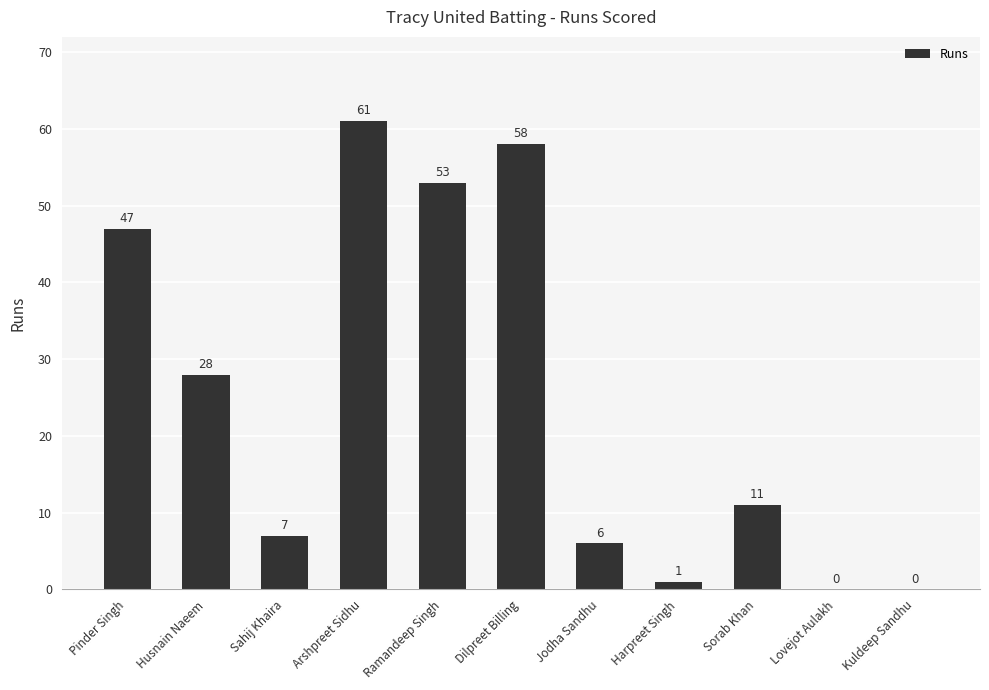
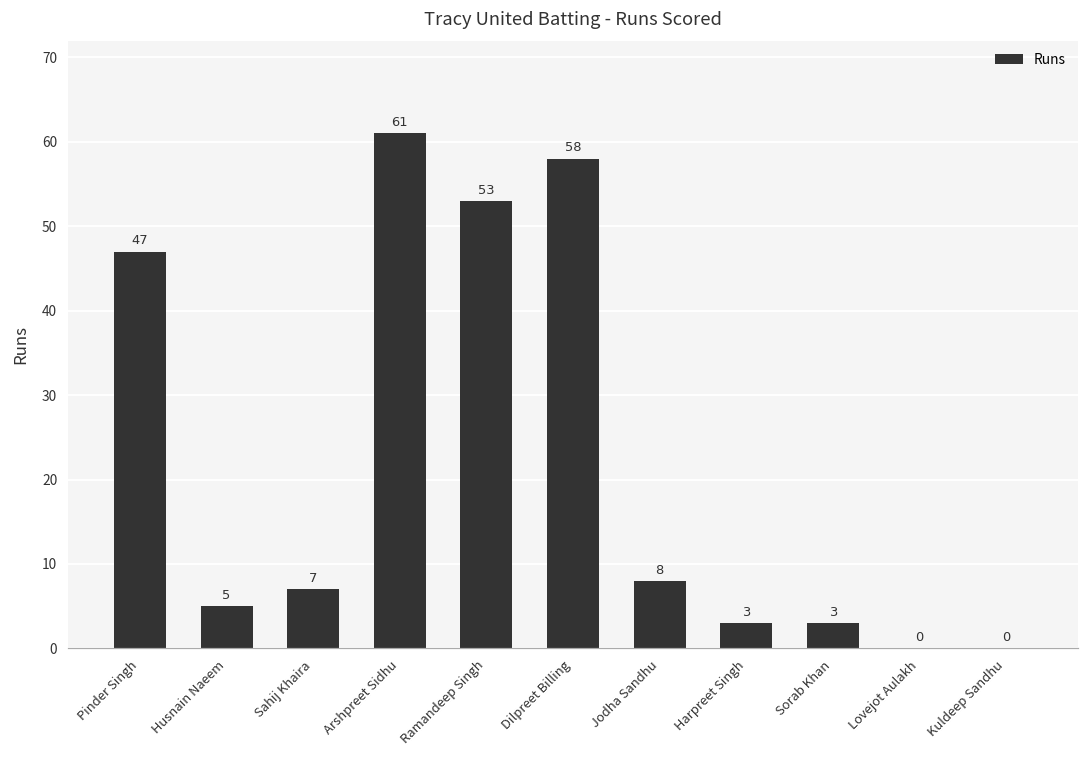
  {
    "Pinder Singh": 47,
-   "Husnain Naeem": 28,
+   "Husnain Naeem": 5,
    "Sahij Khaira": 7,
    "Arshpreet Sidhu": 61,
    "Ramandeep Singh": 53,
    "Dilpreet Billing": 58,
-   "Jodha Sandhu": 6,
-   "Harpreet Singh": 1,
-   "Sorab Khan": 11,
+   "Jodha Sandhu": 8,
+   "Harpreet Singh": 3,
+   "Sorab Khan": 3,
    "Lovejot Aulakh": 0,
    "Kuldeep Sandhu": 0
  }
